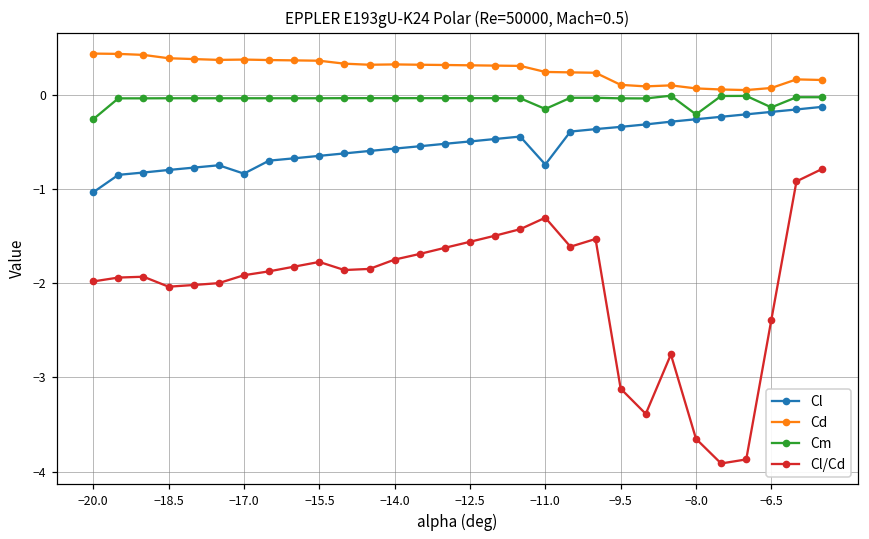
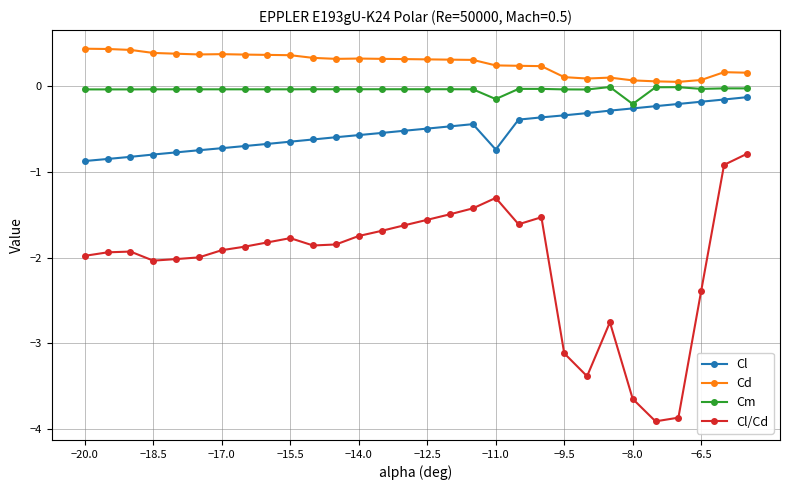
  {
    "Cl": {
-     "−20.0": -1.0,
+     "−20.0": -0.9,
      "−18.5": -0.8,
-     "−17.0": -0.8,
+     "−17.0": -0.7,
      "−15.5": -0.6,
      "−14.0": -0.6,
      "−12.5": -0.5,
      "−11.0": -0.7,
      "−9.5": -0.3,
      "−8.0": -0.3,
      "−6.5": -0.2
    },
    "Cd": {
      "−20.0": 0.4,
      "−18.5": 0.4,
      "−17.0": 0.4,
      "−15.5": 0.4,
      "−14.0": 0.3,
      "−12.5": 0.3,
      "−11.0": 0.2,
      "−9.5": 0.1,
      "−8.0": 0.1,
      "−6.5": 0.1
    },
    "Cm": {
-     "−20.0": -0.3,
+     "−20.0": 0.0,
      "−18.5": 0.0,
      "−17.0": 0.0,
      "−15.5": 0.0,
      "−14.0": 0.0,
      "−12.5": 0.0,
      "−11.0": -0.1,
      "−9.5": 0.0,
      "−8.0": -0.2,
-     "−6.5": -0.1
+     "−6.5": 0.0
    },
    "Cl/Cd": {
      "−20.0": -2.0,
      "−18.5": -2.0,
      "−17.0": -1.9,
      "−15.5": -1.8,
      "−14.0": -1.7,
      "−12.5": -1.6,
      "−11.0": -1.3,
      "−9.5": -3.1,
      "−8.0": -3.7,
      "−6.5": -2.4
    }
  }
